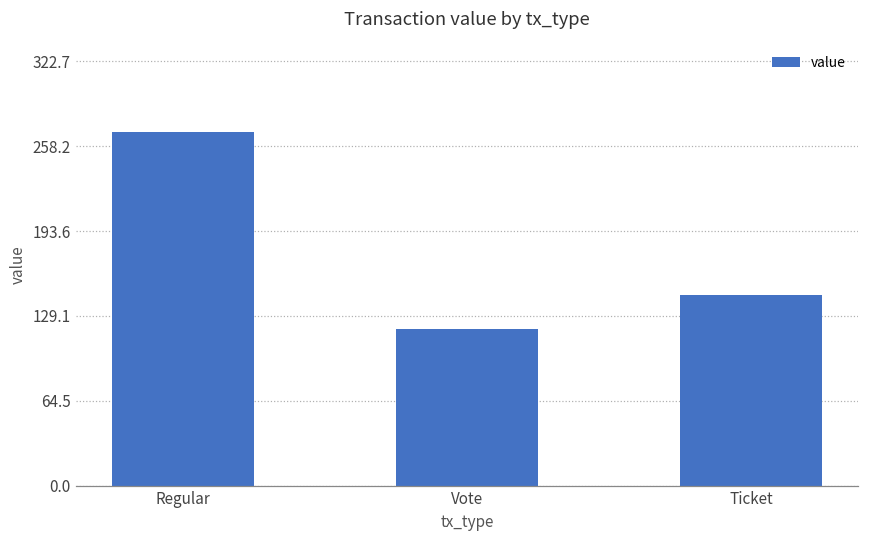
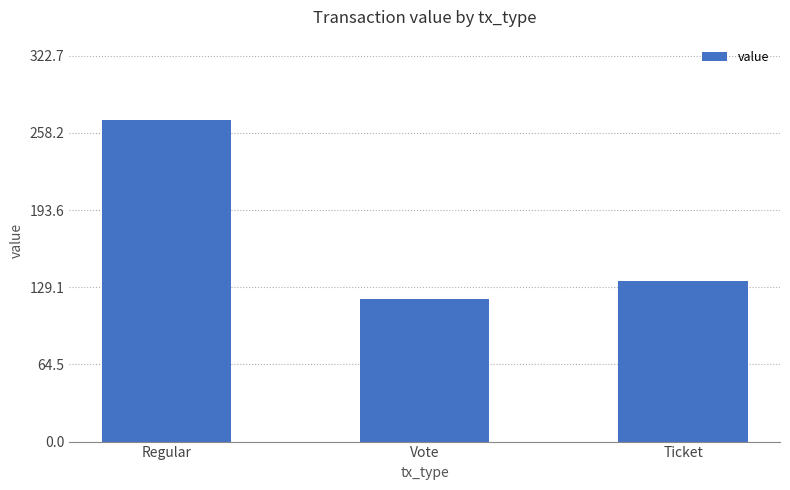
  {
    "Regular": 269,
    "Vote": 119,
-   "Ticket": 145
+   "Ticket": 134
  }
